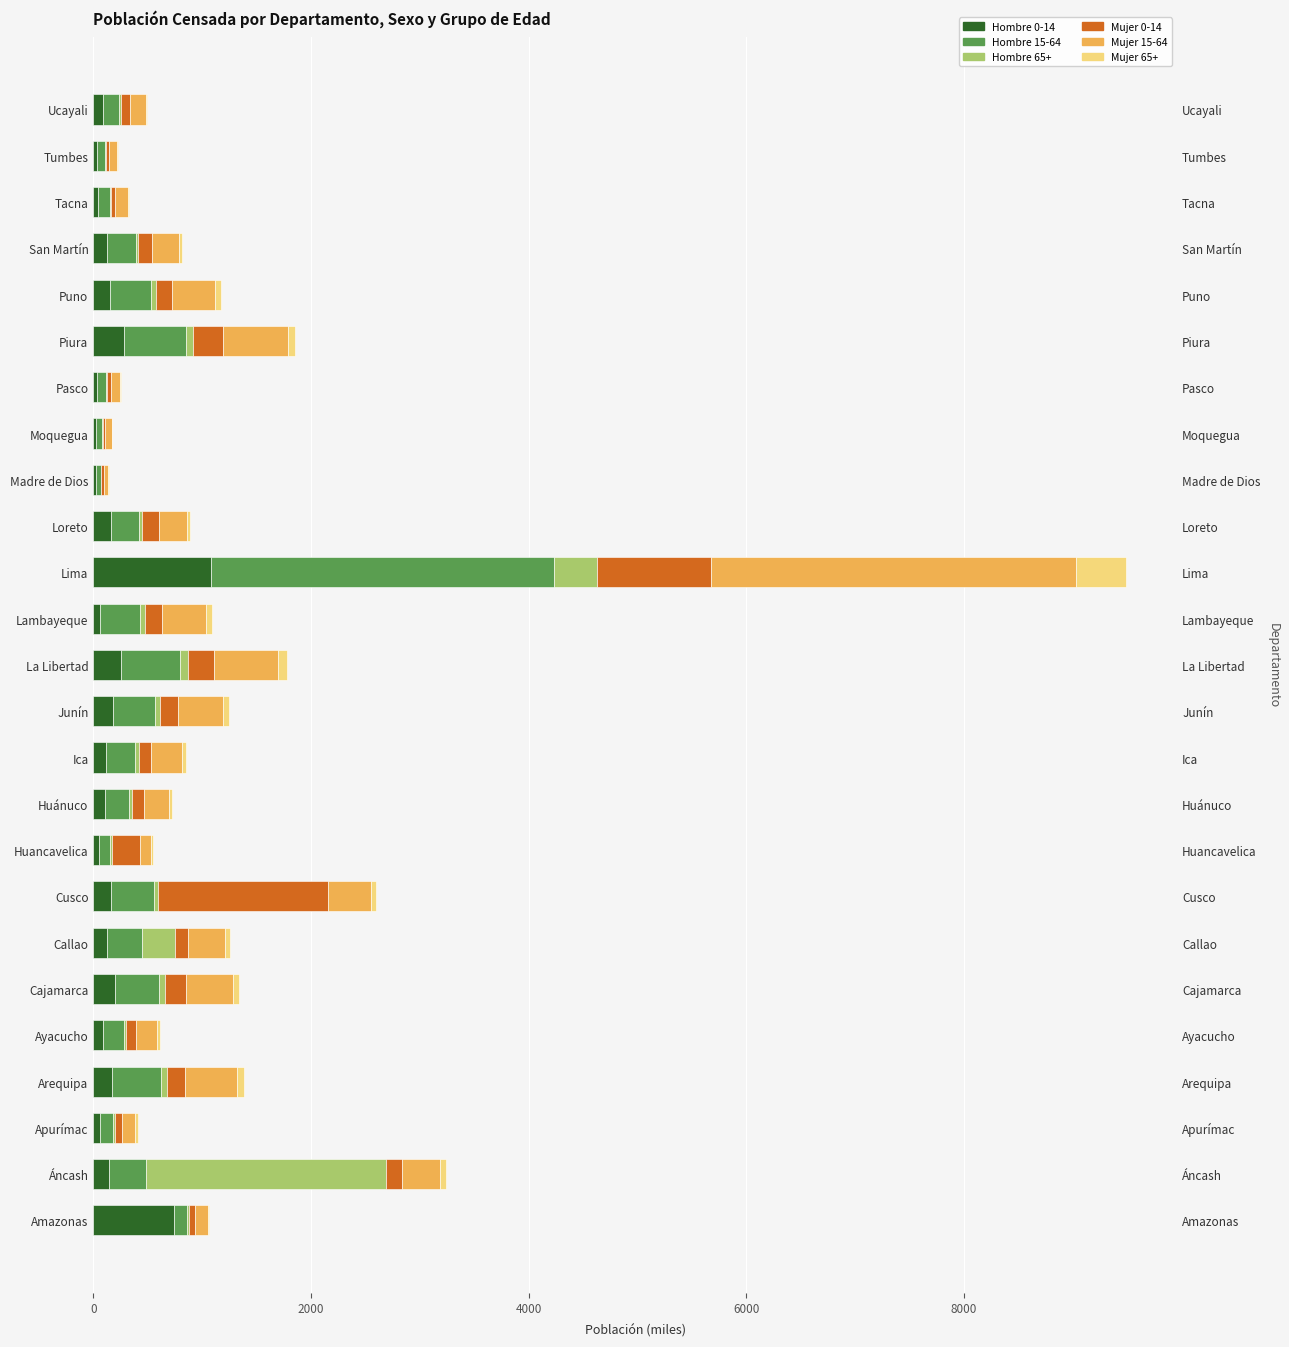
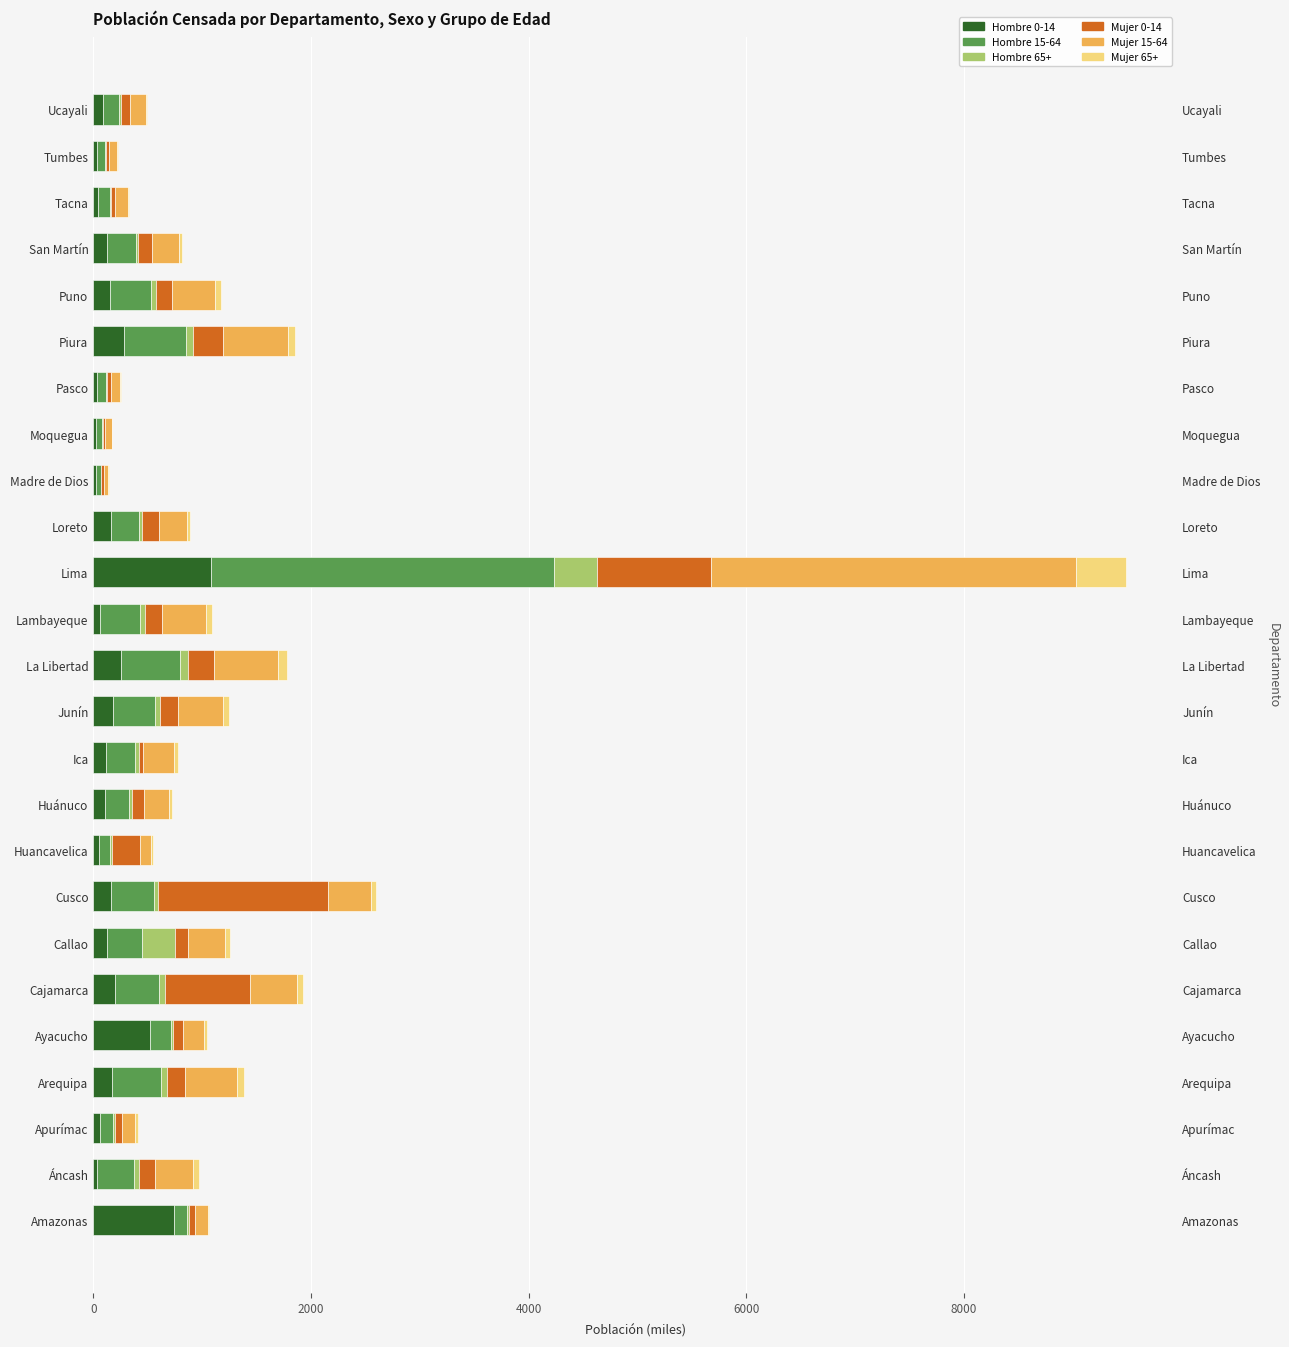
  {
    "Hombre 0-14": {
      "Ucayali": 90,
      "Tumbes": 30,
      "Tacna": 40,
      "San Martín": 130,
      "Puno": 150,
      "Piura": 280,
      "Pasco": 40,
      "Loreto": 160,
      "Lima": 1080,
      "Lambayeque": 60,
      "La Libertad": 250,
      "Junín": 180,
      "Ica": 120,
      "Huánuco": 110,
      "Huancavelica": 50,
      "Cusco": 170,
      "Callao": 120,
      "Cajamarca": 200,
-     "Ayacucho": 90,
+     "Ayacucho": 520,
      "Arequipa": 170,
      "Apurímac": 60,
-     "Áncash": 150,
+     "Áncash": 40,
      "Amazonas": 750
    },
    "Hombre 15-64": {
      "Ucayali": 150,
      "Tumbes": 70,
      "Tacna": 110,
      "San Martín": 260,
      "Puno": 380,
      "Piura": 570,
      "Pasco": 80,
      "Moquegua": 60,
      "Madre de Dios": 50,
      "Loreto": 250,
      "Lima": 3150,
      "Lambayeque": 360,
      "La Libertad": 550,
      "Junín": 380,
      "Ica": 270,
      "Huánuco": 220,
      "Huancavelica": 100,
      "Cusco": 390,
      "Callao": 320,
      "Cajamarca": 400,
      "Ayacucho": 190,
      "Arequipa": 450,
      "Apurímac": 120,
      "Áncash": 340,
      "Amazonas": 120
    },
    "Hombre 65+": {
      "San Martín": 30,
      "Puno": 50,
      "Piura": 70,
      "Loreto": 30,
      "Lima": 390,
      "Lambayeque": 50,
      "La Libertad": 70,
      "Junín": 50,
      "Ica": 30,
      "Huánuco": 30,
      "Cusco": 40,
      "Callao": 300,
      "Cajamarca": 60,
      "Ayacucho": 20,
      "Arequipa": 60,
-     "Áncash": 2210
+     "Áncash": 50
    },
    "Mujer 0-14": {
      "Ucayali": 80,
      "Tumbes": 30,
      "Tacna": 40,
      "San Martín": 130,
      "Puno": 140,
      "Piura": 270,
      "Pasco": 40,
      "Loreto": 160,
      "Lima": 1050,
      "Lambayeque": 160,
      "La Libertad": 240,
      "Junín": 170,
-     "Ica": 110,
+     "Ica": 40,
      "Huánuco": 110,
      "Huancavelica": 260,
      "Cusco": 1560,
      "Callao": 120,
-     "Cajamarca": 200,
+     "Cajamarca": 780,
      "Ayacucho": 90,
      "Arequipa": 160,
      "Apurímac": 60,
      "Áncash": 140,
      "Amazonas": 60
    }
  }
